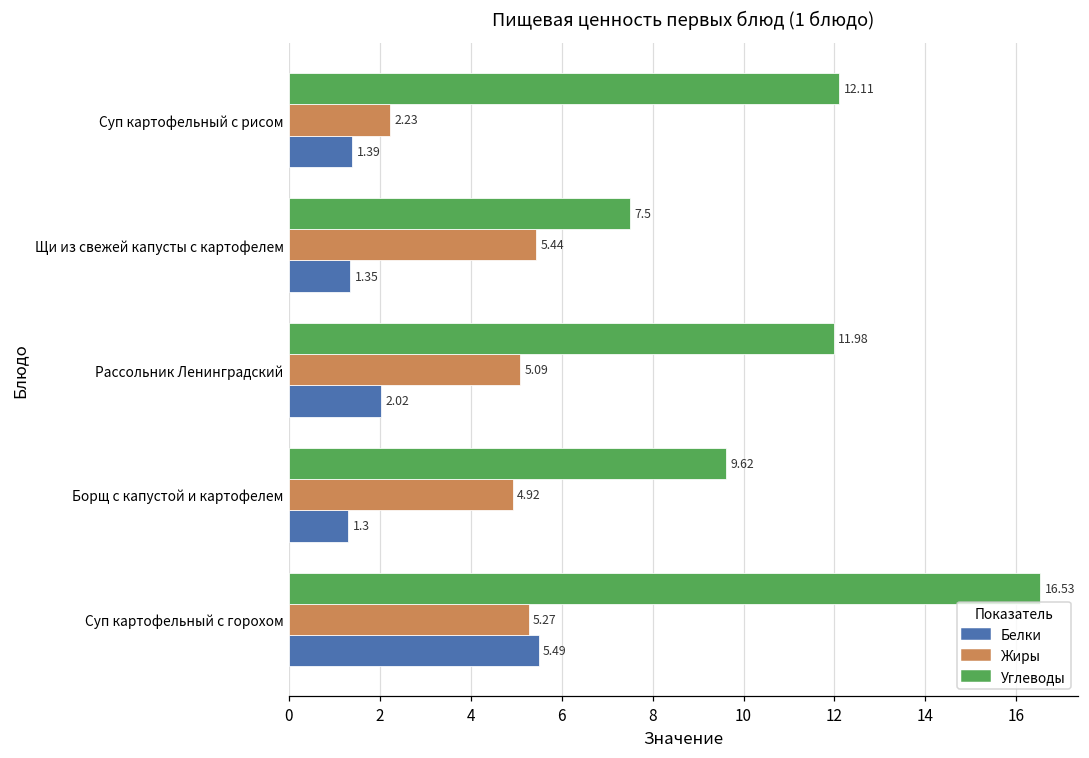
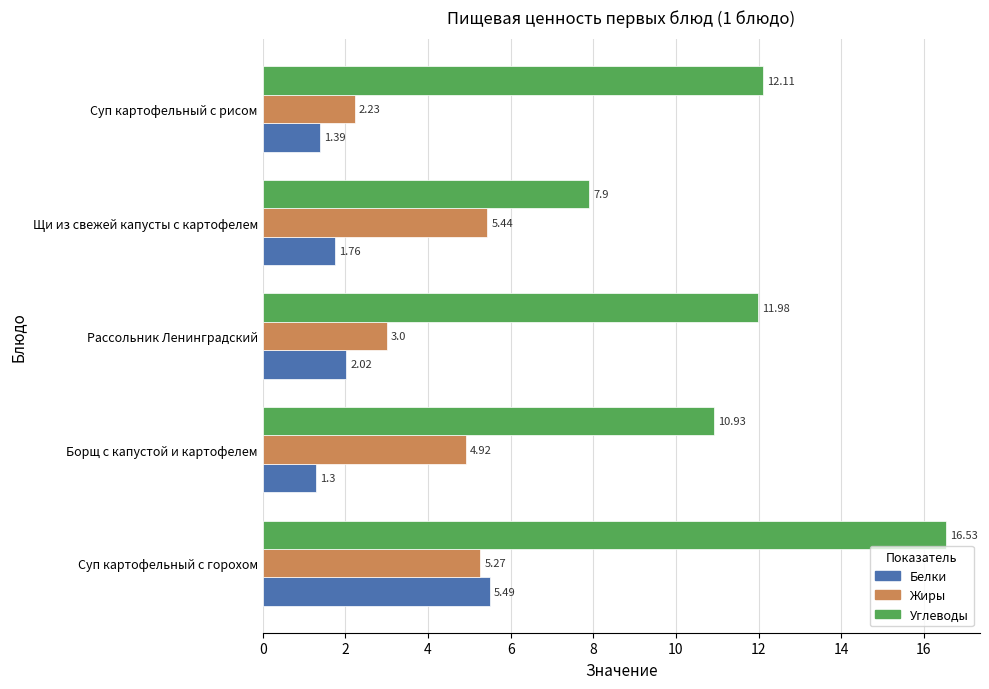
  {
    "Белки": {
      "Суп картофельный с рисом": 1.39,
-     "Щи из свежей капусты с картофелем": 1.35,
+     "Щи из свежей капусты с картофелем": 1.76,
      "Рассольник Ленинградский": 2.02,
      "Борщ с капустой и картофелем": 1.3,
      "Суп картофельный с горохом": 5.49
    },
    "Жиры": {
      "Суп картофельный с рисом": 2.23,
      "Щи из свежей капусты с картофелем": 5.44,
-     "Рассольник Ленинградский": 5.09,
+     "Рассольник Ленинградский": 3.0,
      "Борщ с капустой и картофелем": 4.92,
      "Суп картофельный с горохом": 5.27
    },
    "Углеводы": {
      "Суп картофельный с рисом": 12.11,
-     "Щи из свежей капусты с картофелем": 7.5,
+     "Щи из свежей капусты с картофелем": 7.9,
      "Рассольник Ленинградский": 11.98,
-     "Борщ с капустой и картофелем": 9.62,
+     "Борщ с капустой и картофелем": 10.93,
      "Суп картофельный с горохом": 16.53
    }
  }
